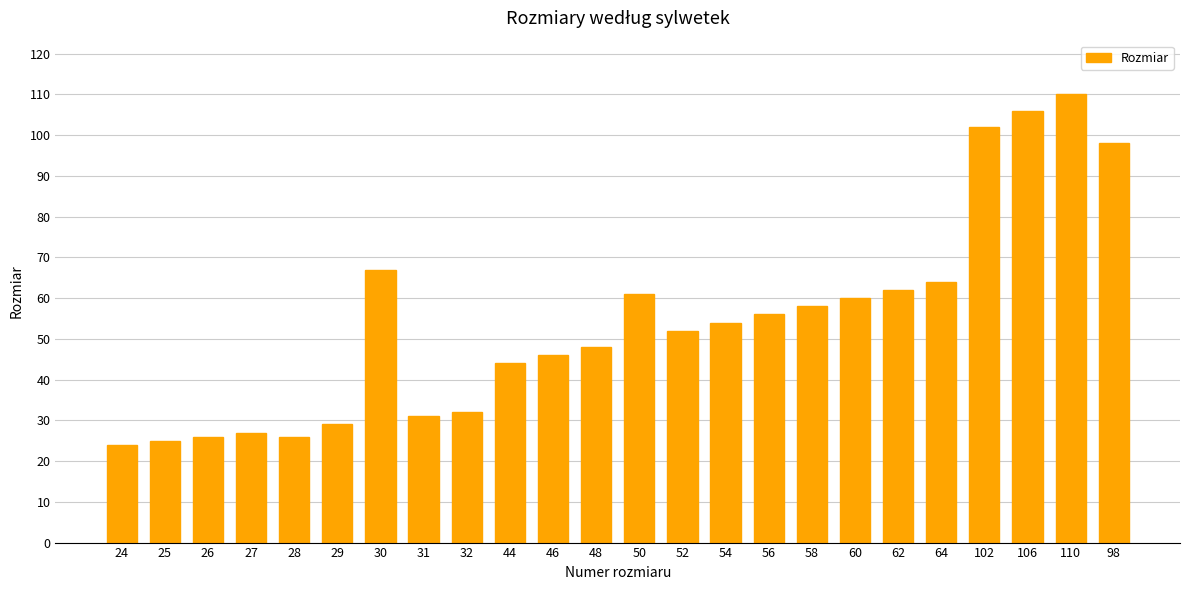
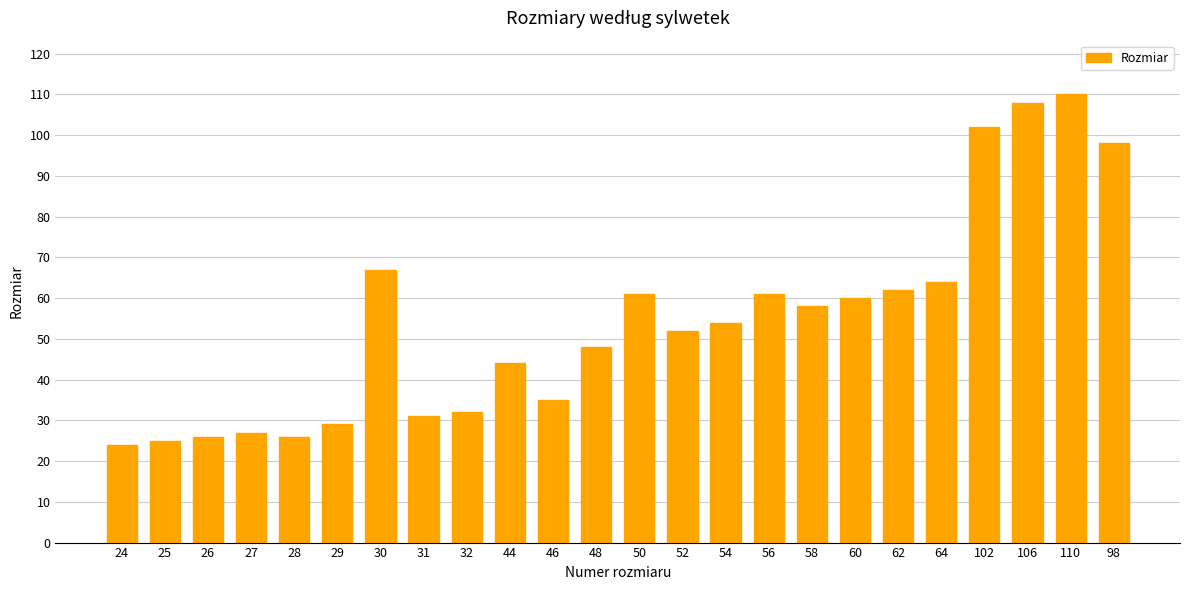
  {
    "24": 24,
    "25": 25,
    "26": 26,
    "27": 27,
    "28": 26,
    "29": 29,
    "30": 67,
    "31": 31,
    "32": 32,
    "44": 44,
-   "46": 46,
+   "46": 35,
    "48": 48,
    "50": 61,
    "52": 52,
    "54": 54,
-   "56": 56,
+   "56": 61,
    "58": 58,
    "60": 60,
    "62": 62,
    "64": 64,
    "102": 102,
-   "106": 106,
+   "106": 108,
    "110": 110,
    "98": 98
  }
